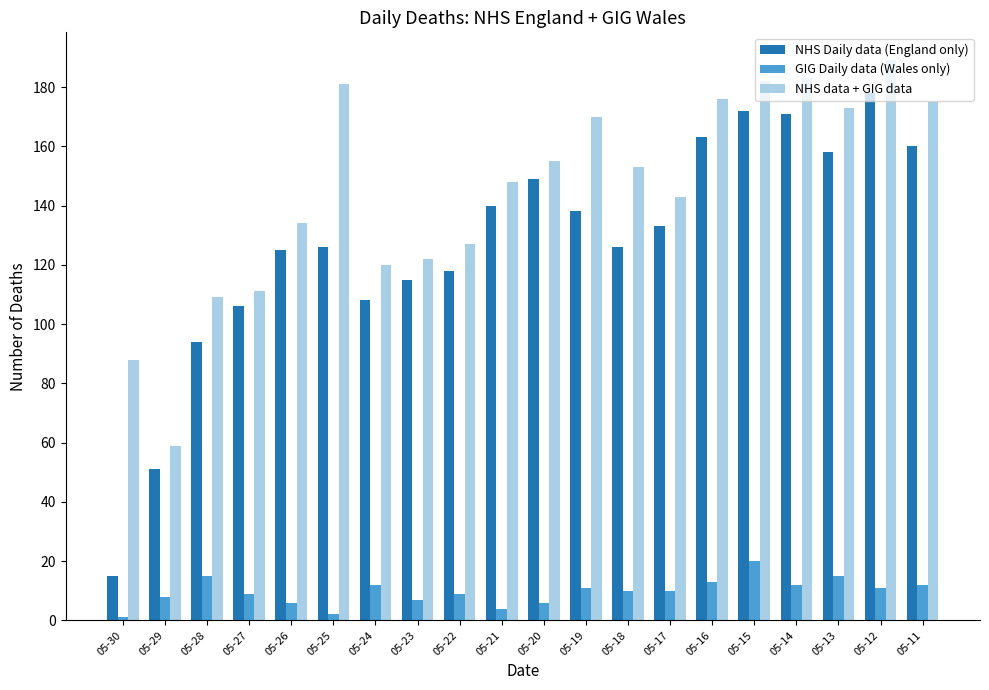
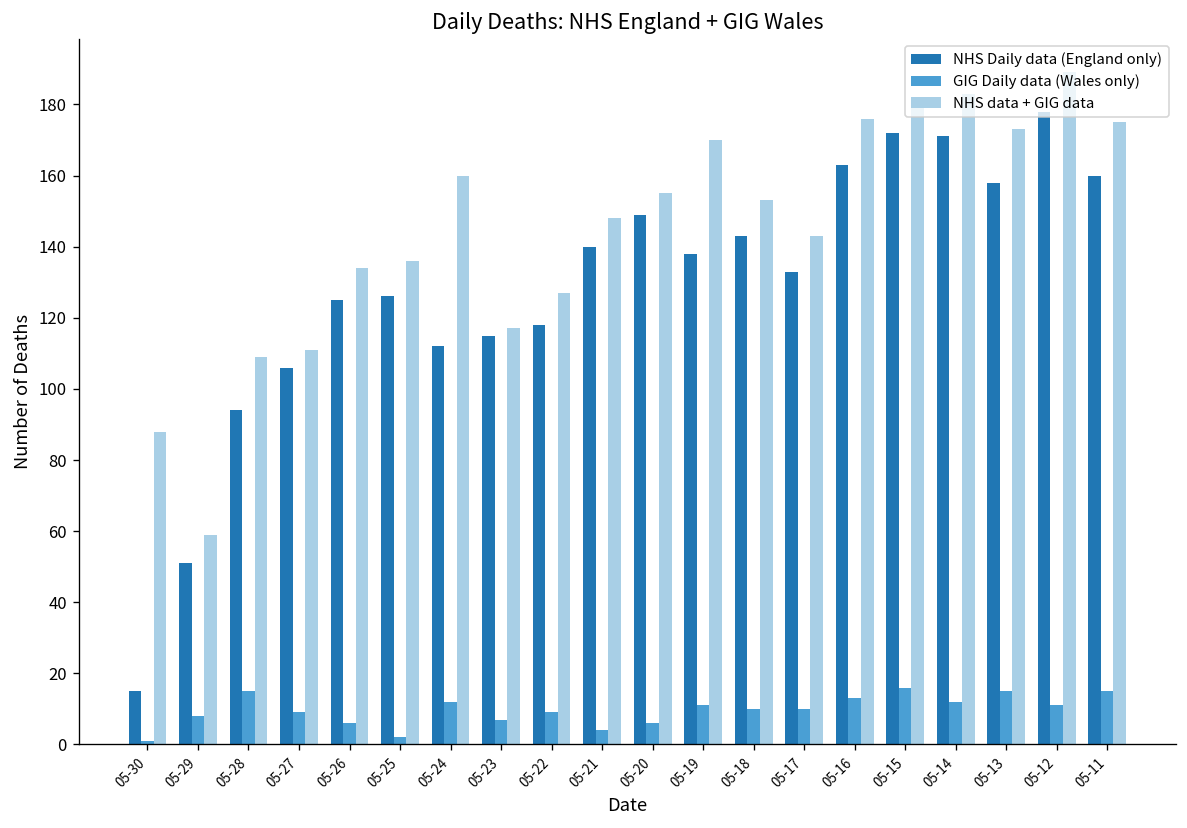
  {
    "NHS Daily data (England only)": {
      "05-30": 15,
      "05-29": 51,
      "05-28": 94,
      "05-27": 106,
      "05-26": 125,
      "05-25": 126,
-     "05-24": 108,
+     "05-24": 112,
      "05-23": 115,
      "05-22": 118,
      "05-21": 140,
      "05-20": 149,
      "05-19": 138,
-     "05-18": 126,
+     "05-18": 143,
      "05-17": 133,
      "05-16": 163,
      "05-15": 172,
      "05-14": 171,
      "05-13": 158,
      "05-11": 160
    },
    "GIG Daily data (Wales only)": {
      "05-30": 1,
      "05-29": 8,
      "05-28": 15,
      "05-27": 9,
      "05-26": 6,
      "05-25": 2,
      "05-24": 12,
      "05-23": 7,
      "05-22": 9,
      "05-21": 4,
      "05-20": 6,
      "05-19": 11,
      "05-18": 10,
      "05-17": 10,
      "05-16": 13,
-     "05-15": 20,
+     "05-15": 16,
      "05-14": 12,
      "05-13": 15,
      "05-12": 11,
-     "05-11": 12
+     "05-11": 15
    },
    "NHS data + GIG data": {
      "05-30": 88,
      "05-29": 59,
      "05-28": 109,
      "05-27": 111,
      "05-26": 134,
-     "05-25": 181,
-     "05-24": 120,
-     "05-23": 122,
+     "05-25": 136,
+     "05-24": 160,
+     "05-23": 117,
      "05-22": 127,
      "05-21": 148,
      "05-20": 155,
      "05-19": 170,
      "05-18": 153,
      "05-17": 143,
      "05-16": 176,
      "05-13": 173,
      "05-11": 175
    }
  }
